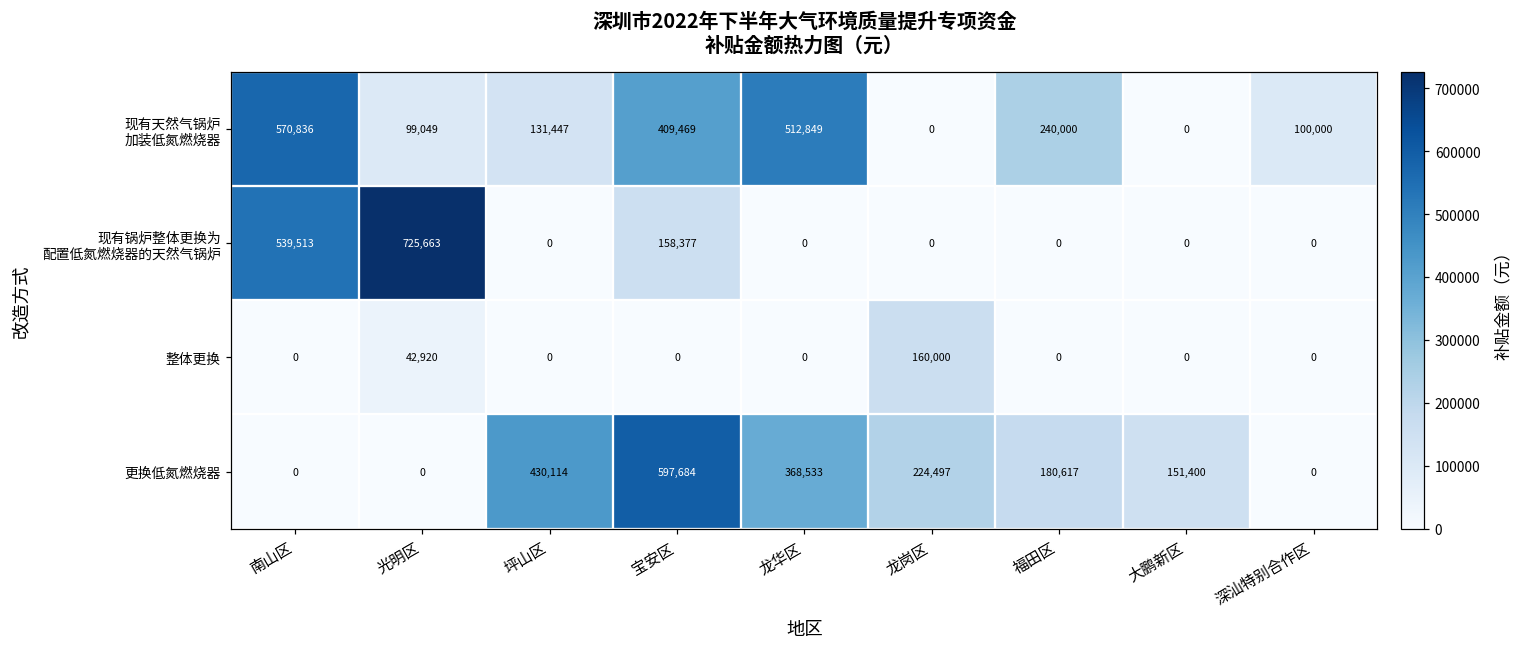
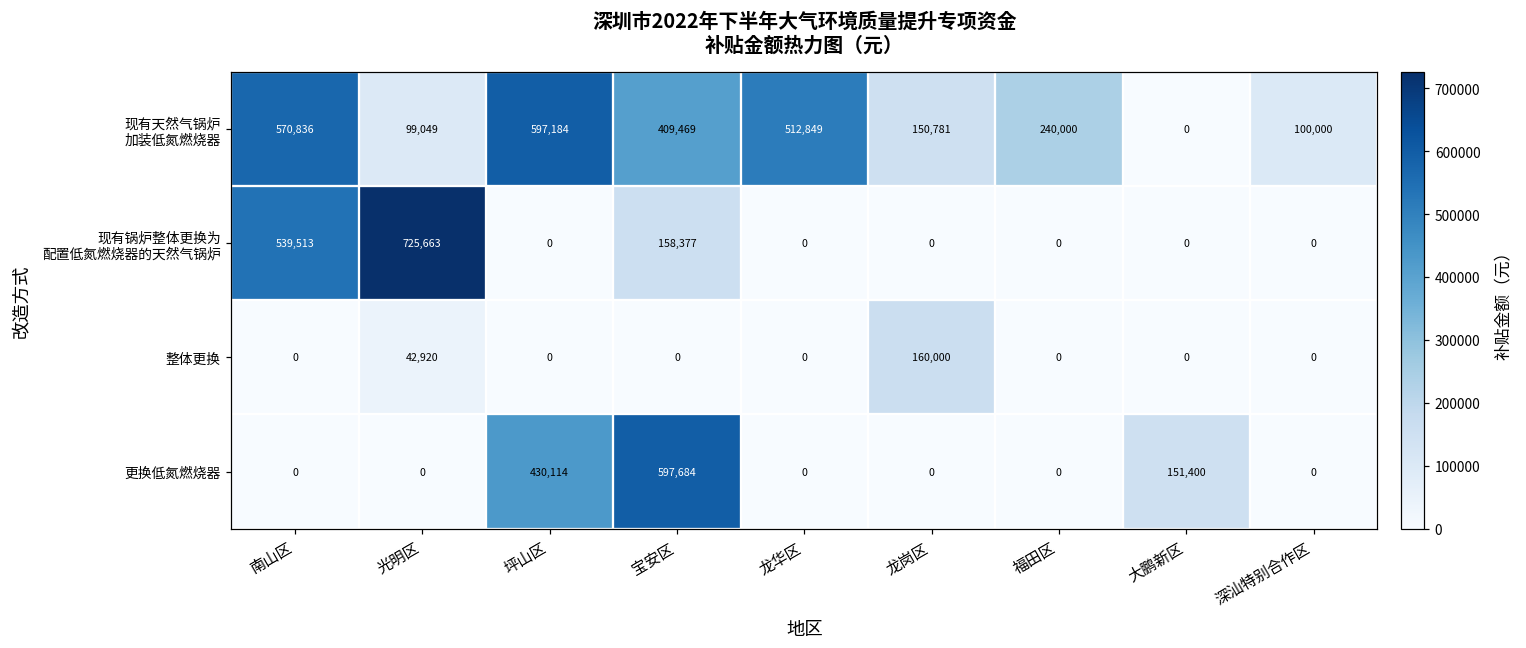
  {
    "现有天然气锅炉 加装低氮燃烧器": {
      "南山区": "570,836",
      "光明区": "99,049",
-     "坪山区": "131,447",
+     "坪山区": "597,184",
      "宝安区": "409,469",
      "龙华区": "512,849",
-     "龙岗区": "0",
+     "龙岗区": "150,781",
      "福田区": "240,000",
      "大鹏新区": "0",
      "深汕特别合作区": "100,000"
    },
    "现有锅炉整体更换为 配置低氮燃烧器的天然气锅炉": {
      "南山区": "539,513",
      "光明区": "725,663",
      "坪山区": "0",
      "宝安区": "158,377",
      "龙华区": "0",
      "龙岗区": "0",
      "福田区": "0",
      "大鹏新区": "0",
      "深汕特别合作区": "0"
    },
    "整体更换": {
      "南山区": "0",
      "光明区": "42,920",
      "坪山区": "0",
      "宝安区": "0",
      "龙华区": "0",
      "龙岗区": "160,000",
      "福田区": "0",
      "大鹏新区": "0",
      "深汕特别合作区": "0"
    },
    "更换低氮燃烧器": {
      "南山区": "0",
      "光明区": "0",
      "坪山区": "430,114",
      "宝安区": "597,684",
-     "龙华区": "368,533",
-     "龙岗区": "224,497",
-     "福田区": "180,617",
+     "龙华区": "0",
+     "龙岗区": "0",
+     "福田区": "0",
      "大鹏新区": "151,400",
      "深汕特别合作区": "0"
    }
  }
